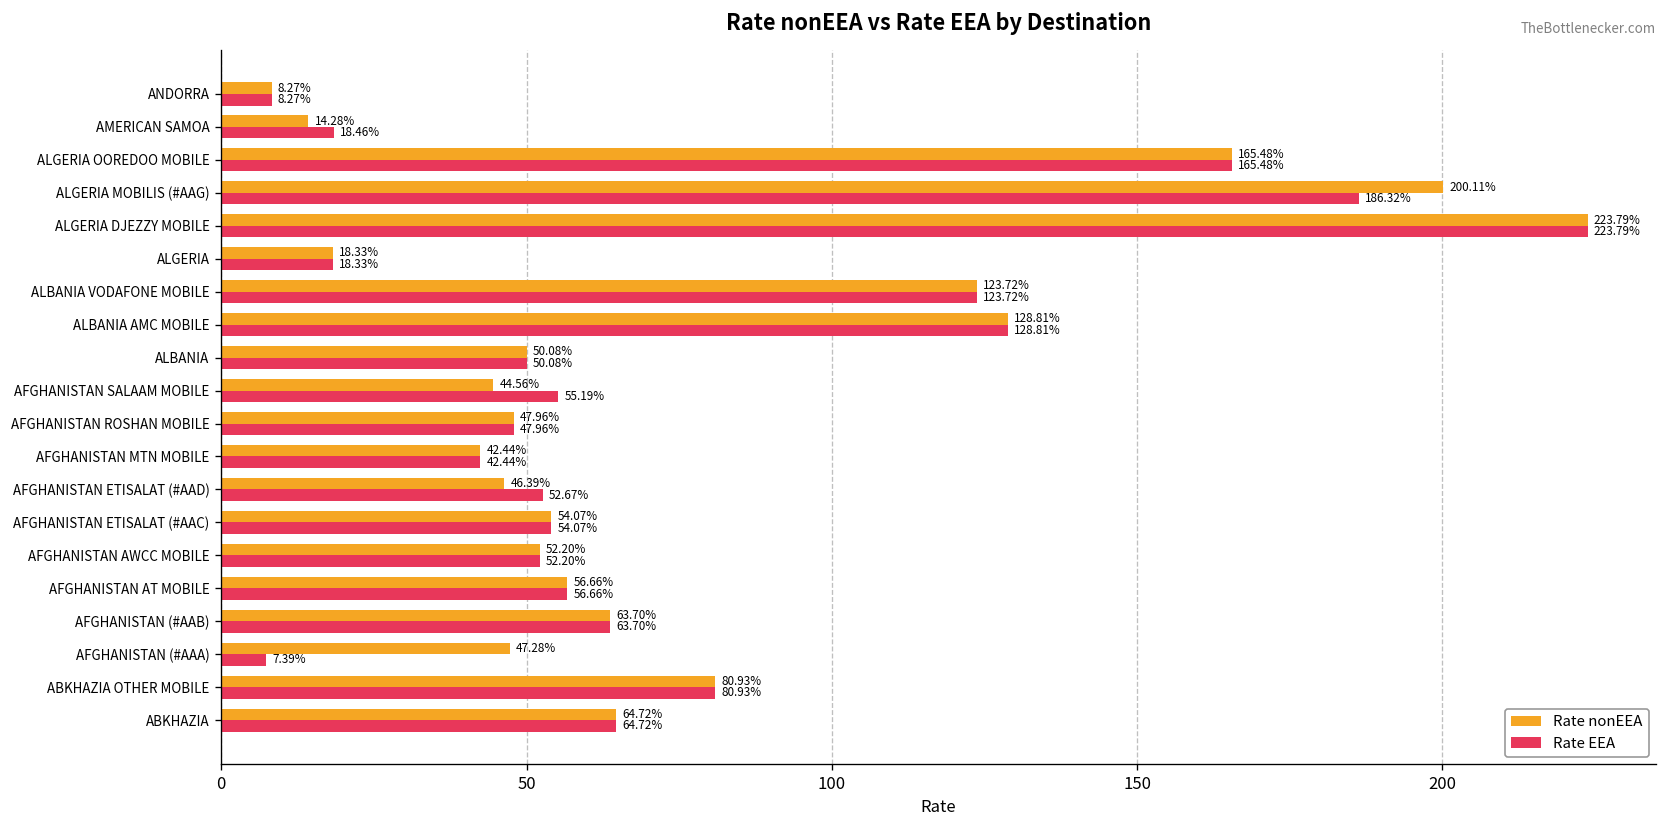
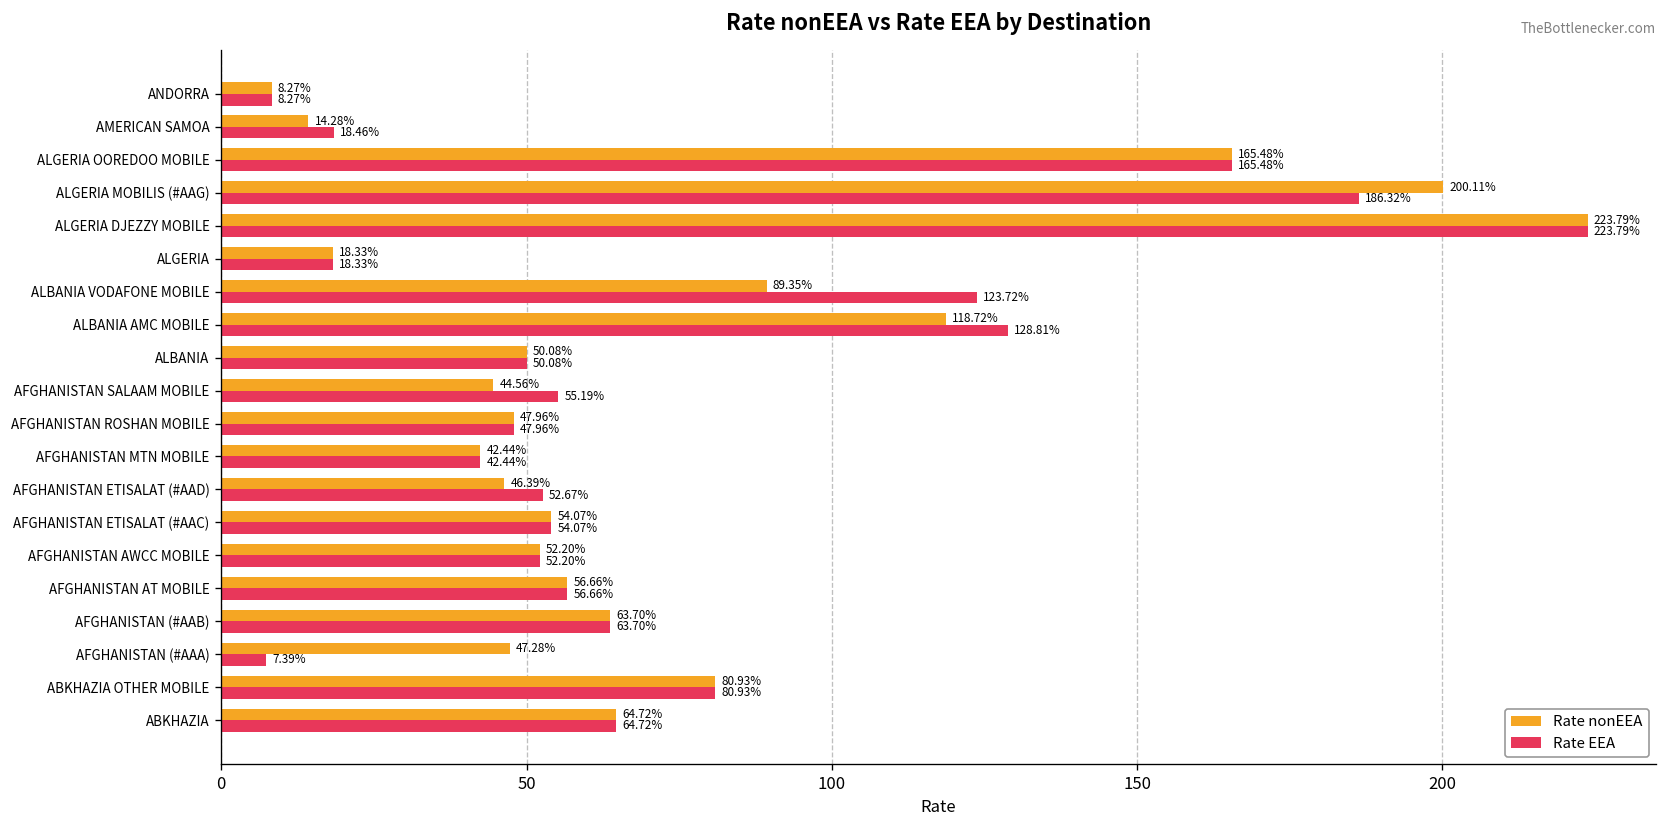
  {
    "Rate nonEEA": {
      "ANDORRA": "8.27%",
      "AMERICAN SAMOA": "14.28%",
      "ALGERIA OOREDOO MOBILE": "165.48%",
      "ALGERIA MOBILIS (#AAG)": "200.11%",
      "ALGERIA DJEZZY MOBILE": "223.79%",
      "ALGERIA": "18.33%",
-     "ALBANIA VODAFONE MOBILE": "123.72%",
-     "ALBANIA AMC MOBILE": "128.81%",
+     "ALBANIA VODAFONE MOBILE": "89.35%",
+     "ALBANIA AMC MOBILE": "118.72%",
      "ALBANIA": "50.08%",
      "AFGHANISTAN SALAAM MOBILE": "44.56%",
      "AFGHANISTAN ROSHAN MOBILE": "47.96%",
      "AFGHANISTAN MTN MOBILE": "42.44%",
      "AFGHANISTAN ETISALAT (#AAD)": "46.39%",
      "AFGHANISTAN ETISALAT (#AAC)": "54.07%",
      "AFGHANISTAN AWCC MOBILE": "52.20%",
      "AFGHANISTAN AT MOBILE": "56.66%",
      "AFGHANISTAN (#AAB)": "63.70%",
      "AFGHANISTAN (#AAA)": "47.28%",
      "ABKHAZIA OTHER MOBILE": "80.93%",
      "ABKHAZIA": "64.72%"
    },
    "Rate EEA": {
      "ANDORRA": "8.27%",
      "AMERICAN SAMOA": "18.46%",
      "ALGERIA OOREDOO MOBILE": "165.48%",
      "ALGERIA MOBILIS (#AAG)": "186.32%",
      "ALGERIA DJEZZY MOBILE": "223.79%",
      "ALGERIA": "18.33%",
      "ALBANIA VODAFONE MOBILE": "123.72%",
      "ALBANIA AMC MOBILE": "128.81%",
      "ALBANIA": "50.08%",
      "AFGHANISTAN SALAAM MOBILE": "55.19%",
      "AFGHANISTAN ROSHAN MOBILE": "47.96%",
      "AFGHANISTAN MTN MOBILE": "42.44%",
      "AFGHANISTAN ETISALAT (#AAD)": "52.67%",
      "AFGHANISTAN ETISALAT (#AAC)": "54.07%",
      "AFGHANISTAN AWCC MOBILE": "52.20%",
      "AFGHANISTAN AT MOBILE": "56.66%",
      "AFGHANISTAN (#AAB)": "63.70%",
      "AFGHANISTAN (#AAA)": "7.39%",
      "ABKHAZIA OTHER MOBILE": "80.93%",
      "ABKHAZIA": "64.72%"
    }
  }
